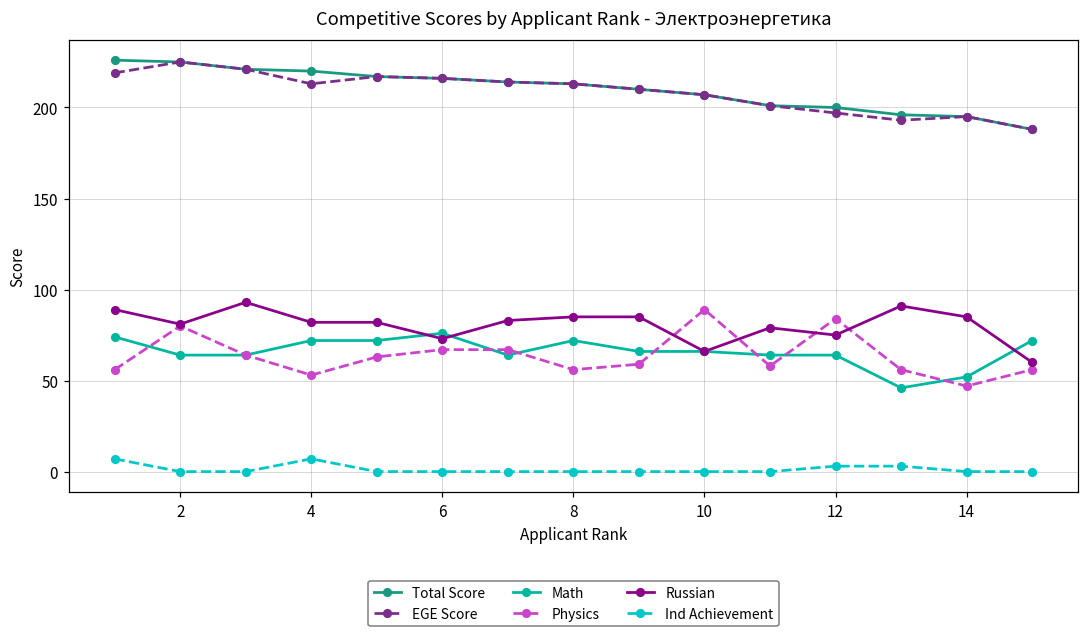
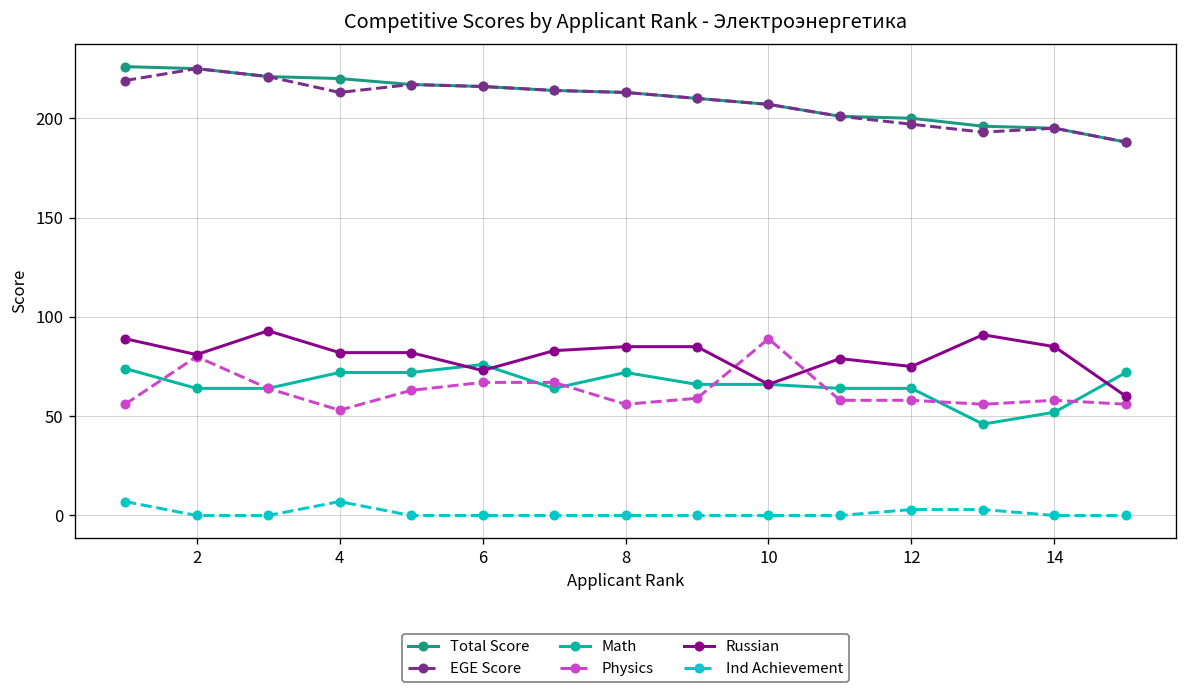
  {
    "Physics": {
      "4": 53,
      "6": 67,
      "8": 56,
      "10": 89,
-     "12": 84,
-     "14": 47
+     "12": 58,
+     "14": 58
    }
  }
